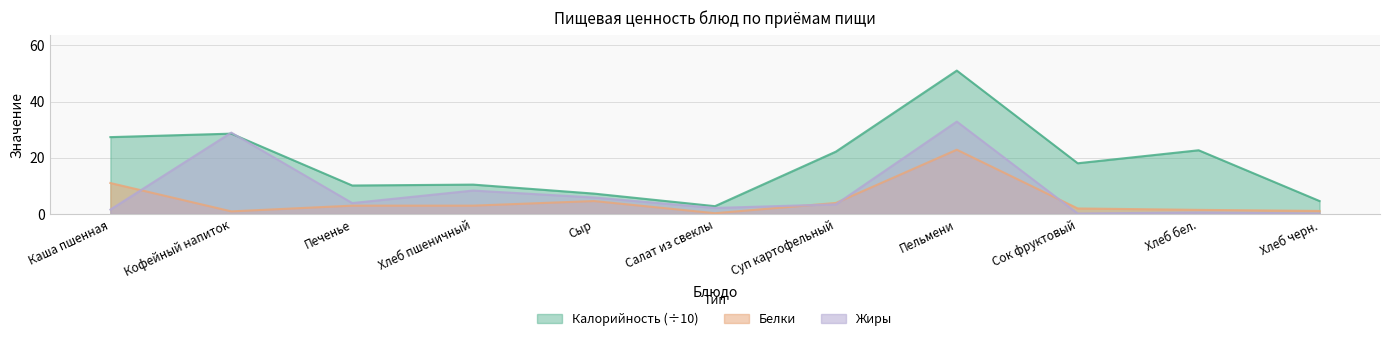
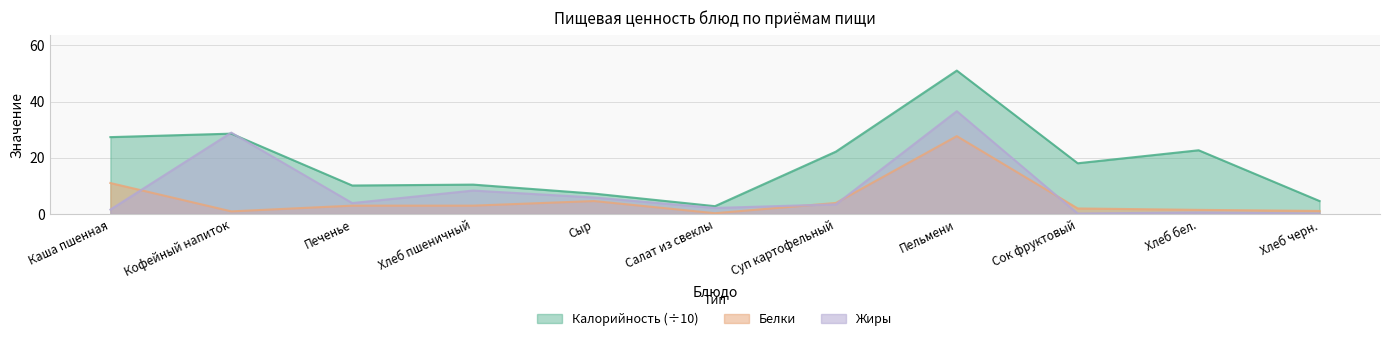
  {
    "Калорийность (÷10)": {
      "Каша пшенная": 27,
      "Печенье": 10,
      "Хлеб пшеничный": 10,
      "Сыр": 7,
      "Суп картофельный": 22,
      "Пельмени": 51,
      "Сок фруктовый": 18,
      "Хлеб бел.": 23,
      "Хлеб черн.": 5
    },
    "Белки": {
      "Каша пшенная": 11,
      "Кофейный напиток": 1,
      "Печенье": 3,
      "Хлеб пшеничный": 3,
      "Сыр": 5,
      "Салат из свеклы": 0,
-     "Пельмени": 23,
+     "Пельмени": 28,
      "Сок фруктовый": 2,
      "Хлеб бел.": 2,
      "Хлеб черн.": 1
    },
    "Жиры": {
      "Каша пшенная": 2,
      "Печенье": 4,
      "Хлеб пшеничный": 8,
      "Сыр": 6,
-     "Пельмени": 33,
+     "Пельмени": 37,
      "Сок фруктовый": 0,
      "Хлеб бел.": 1,
      "Хлеб черн.": 0
    }
  }
